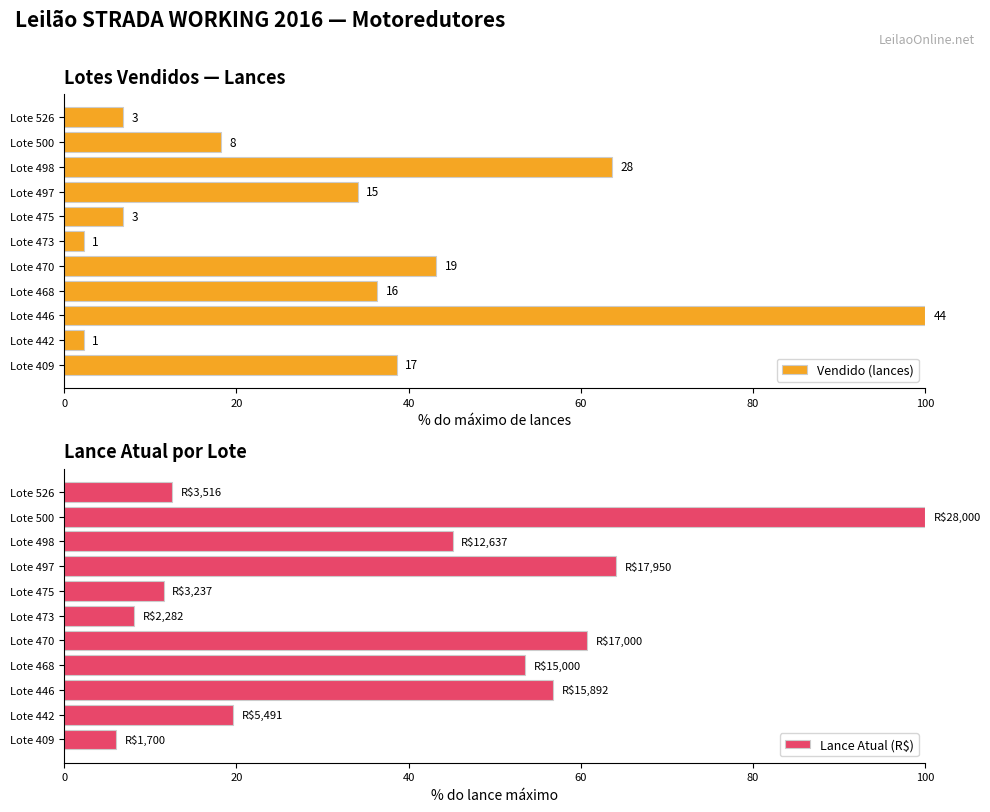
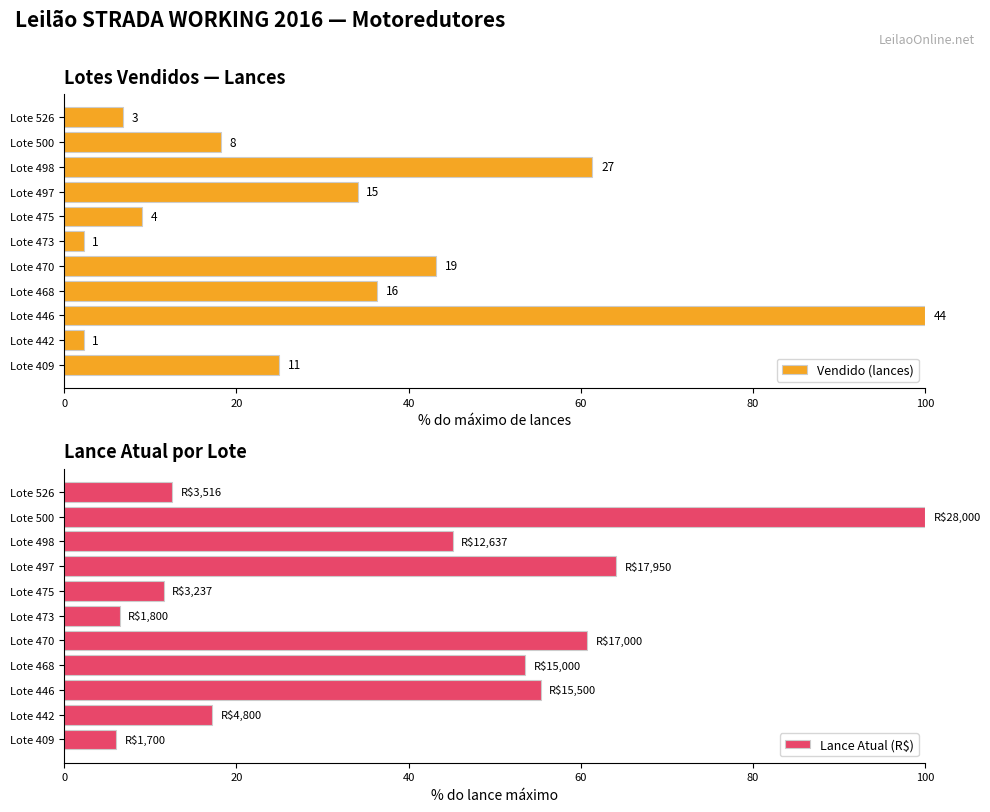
  {
    "Lotes Vendidos — Lances": {
-     "Lote 498": "28",
-     "Lote 475": "3",
-     "Lote 409": "17"
+     "Lote 498": "27",
+     "Lote 475": "4",
+     "Lote 409": "11"
    },
    "Lance Atual por Lote": {
-     "Lote 473": "$2,282",
-     "Lote 446": "$15,892",
-     "Lote 442": "$5,491"
+     "Lote 473": "$1,800",
+     "Lote 446": "$15,500",
+     "Lote 442": "$4,800"
    }
  }
